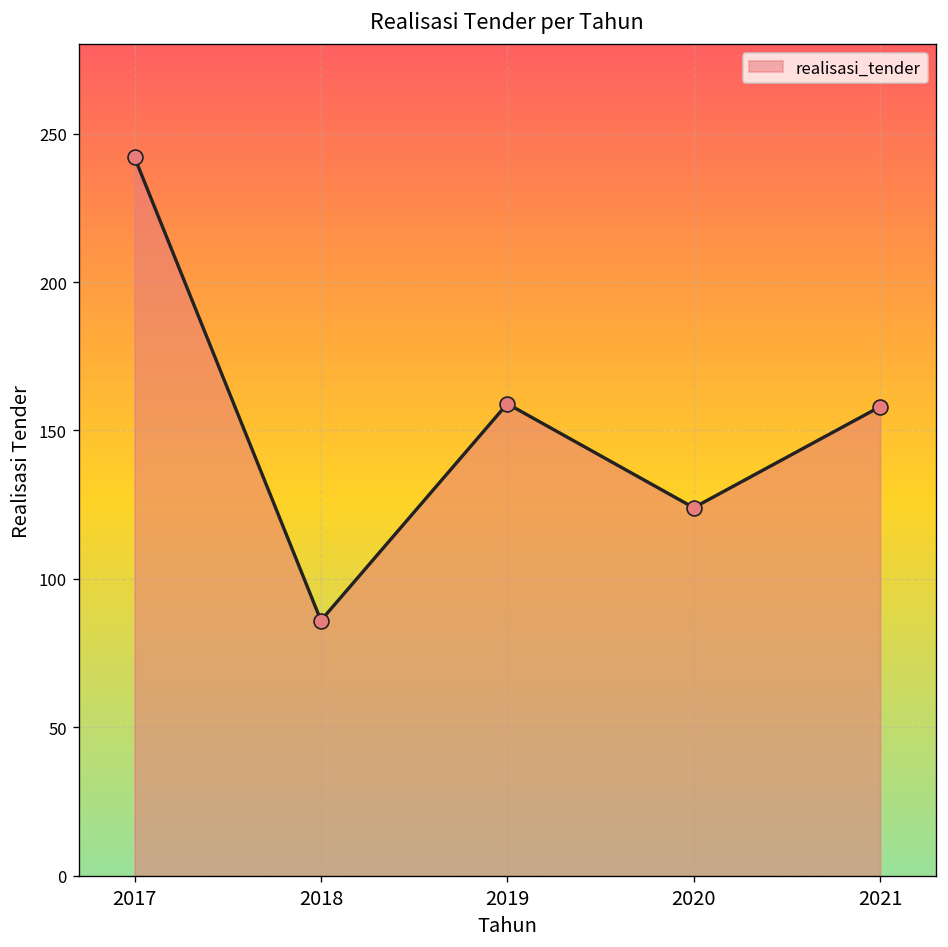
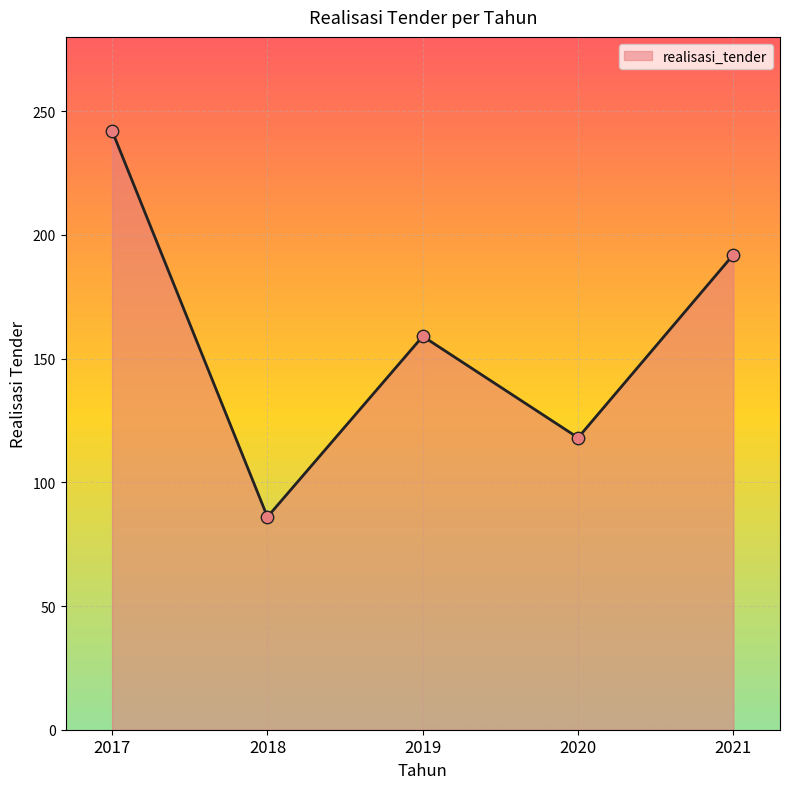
  {
    "2017": 242,
    "2018": 86,
    "2019": 159,
-   "2020": 124,
-   "2021": 158
+   "2020": 118,
+   "2021": 192
  }
